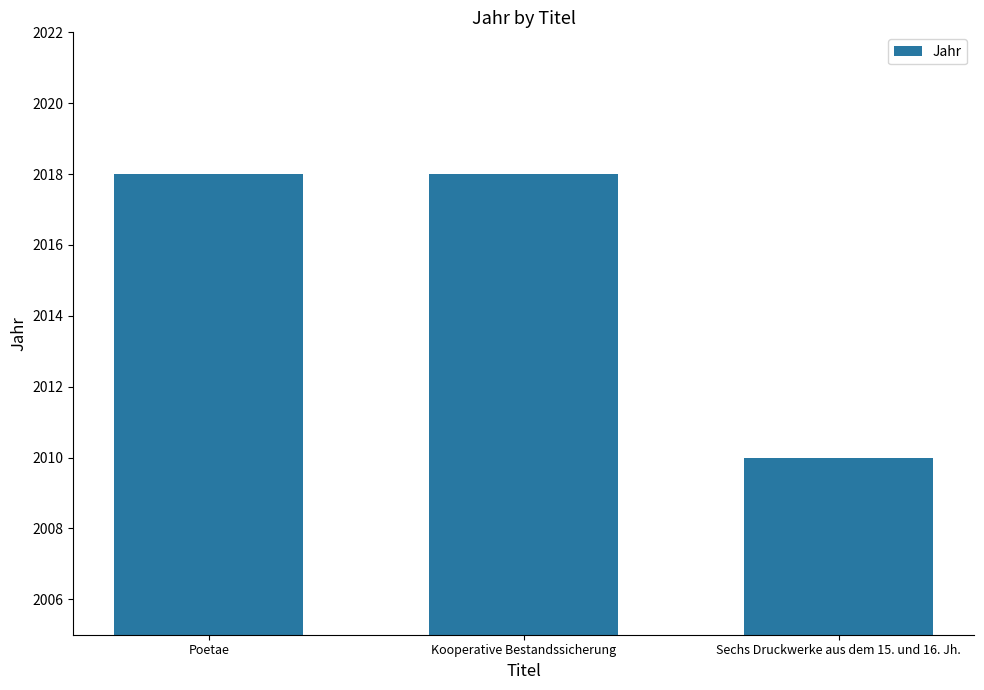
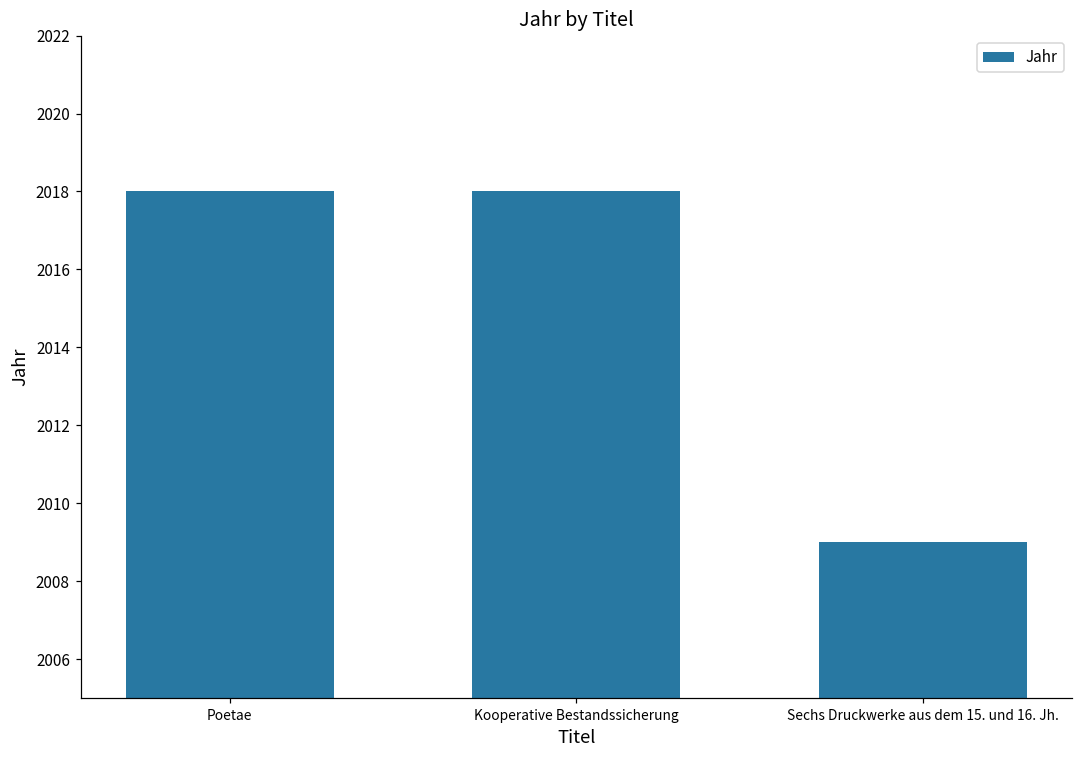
  {
    "Poetae": 2018,
    "Kooperative Bestandssicherung": 2018,
-   "Sechs Druckwerke aus dem 15. und 16. Jh.": 2010
+   "Sechs Druckwerke aus dem 15. und 16. Jh.": 2009
  }
